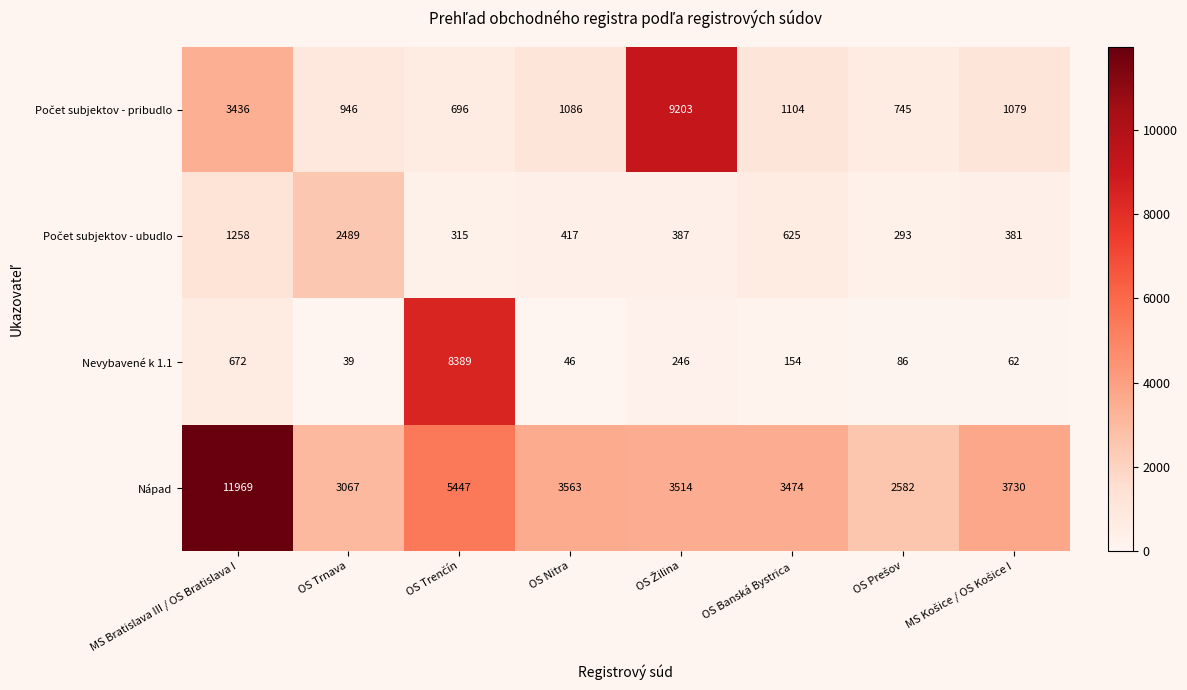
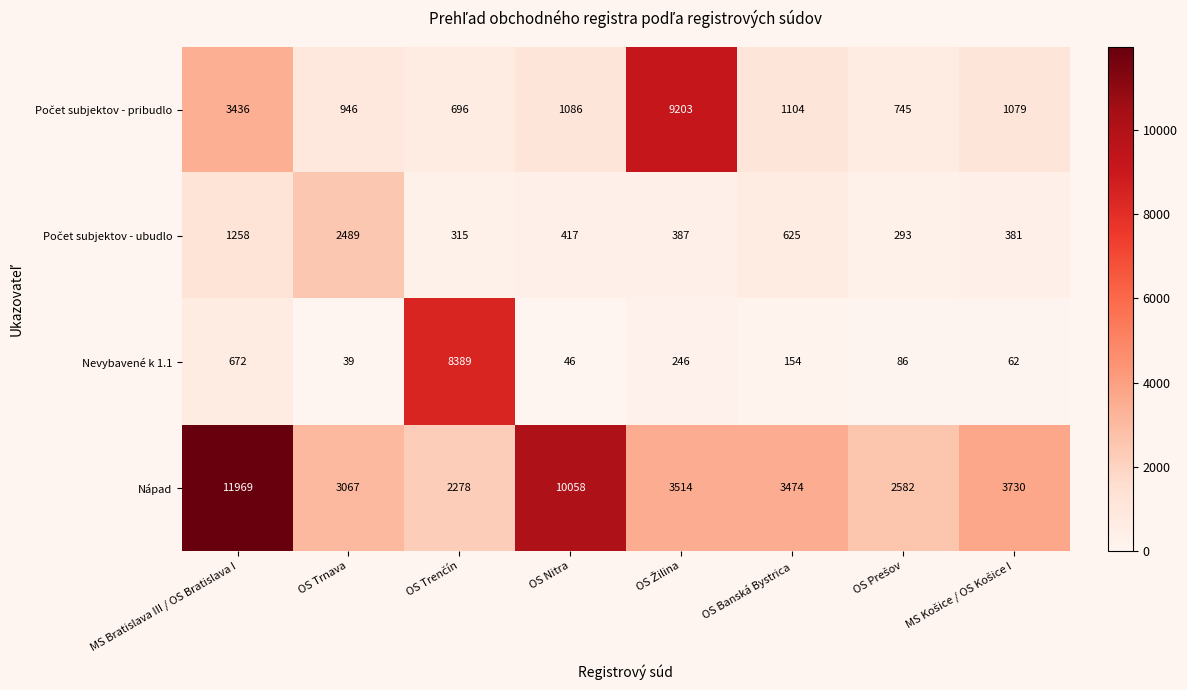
  {
    "Počet subjektov - pribudlo": {
      "MS Bratislava III / OS Bratislava I": 3436,
      "OS Trnava": 946,
      "OS Trenčín": 696,
      "OS Nitra": 1086,
      "OS Žilina": 9203,
      "OS Banská Bystrica": 1104,
      "OS Prešov": 745,
      "MS Košice / OS Košice I": 1079
    },
    "Počet subjektov - ubudlo": {
      "MS Bratislava III / OS Bratislava I": 1258,
      "OS Trnava": 2489,
      "OS Trenčín": 315,
      "OS Nitra": 417,
      "OS Žilina": 387,
      "OS Banská Bystrica": 625,
      "OS Prešov": 293,
      "MS Košice / OS Košice I": 381
    },
    "Nevybavené k 1.1": {
      "MS Bratislava III / OS Bratislava I": 672,
      "OS Trnava": 39,
      "OS Trenčín": 8389,
      "OS Nitra": 46,
      "OS Žilina": 246,
      "OS Banská Bystrica": 154,
      "OS Prešov": 86,
      "MS Košice / OS Košice I": 62
    },
    "Nápad": {
      "MS Bratislava III / OS Bratislava I": 11969,
      "OS Trnava": 3067,
-     "OS Trenčín": 5447,
-     "OS Nitra": 3563,
+     "OS Trenčín": 2278,
+     "OS Nitra": 10058,
      "OS Žilina": 3514,
      "OS Banská Bystrica": 3474,
      "OS Prešov": 2582,
      "MS Košice / OS Košice I": 3730
    }
  }
